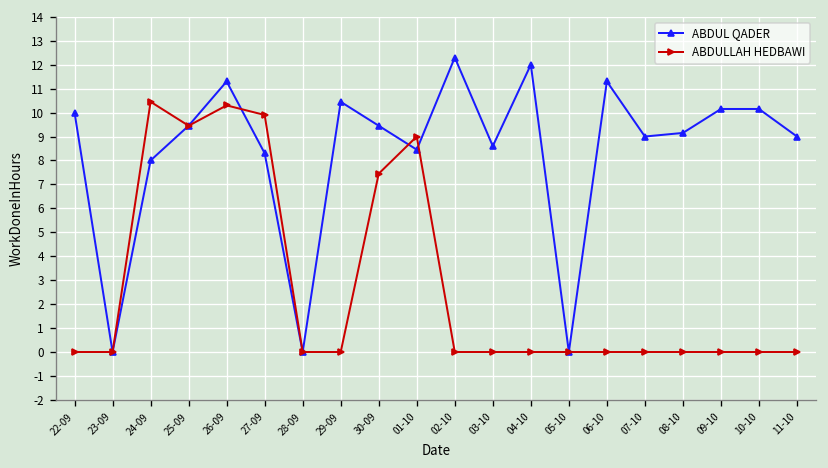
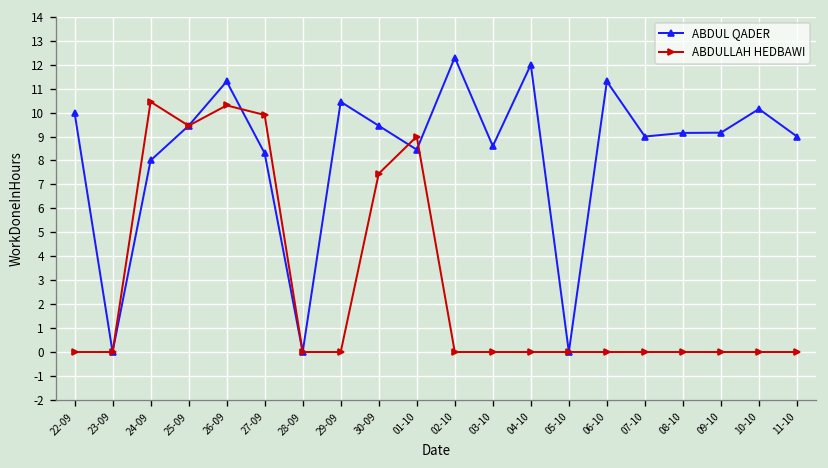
  {
    "ABDUL QADER": {
      "22-09": 10.0,
      "24-09": 8.0,
      "26-09": 11.3,
      "27-09": 8.3,
      "29-09": 10.5,
      "30-09": 9.5,
      "01-10": 8.5,
      "02-10": 12.3,
      "03-10": 8.6,
      "04-10": 12.0,
      "06-10": 11.3,
      "07-10": 9.0,
      "08-10": 9.2,
-     "09-10": 10.2,
+     "09-10": 9.2,
      "10-10": 10.2,
      "11-10": 9.0
    },
    "ABDULLAH HEDBAWI": {
      "22-09": 0.0,
      "24-09": 10.5,
      "26-09": 10.3,
      "27-09": 9.9,
      "29-09": 0.0,
      "30-09": 7.5,
      "01-10": 9.0,
      "02-10": 0.0,
      "03-10": 0.0,
      "04-10": 0.0,
      "06-10": 0.0,
      "07-10": 0.0,
      "08-10": 0.0,
      "09-10": 0.0,
      "10-10": 0.0,
      "11-10": 0.0
    }
  }
